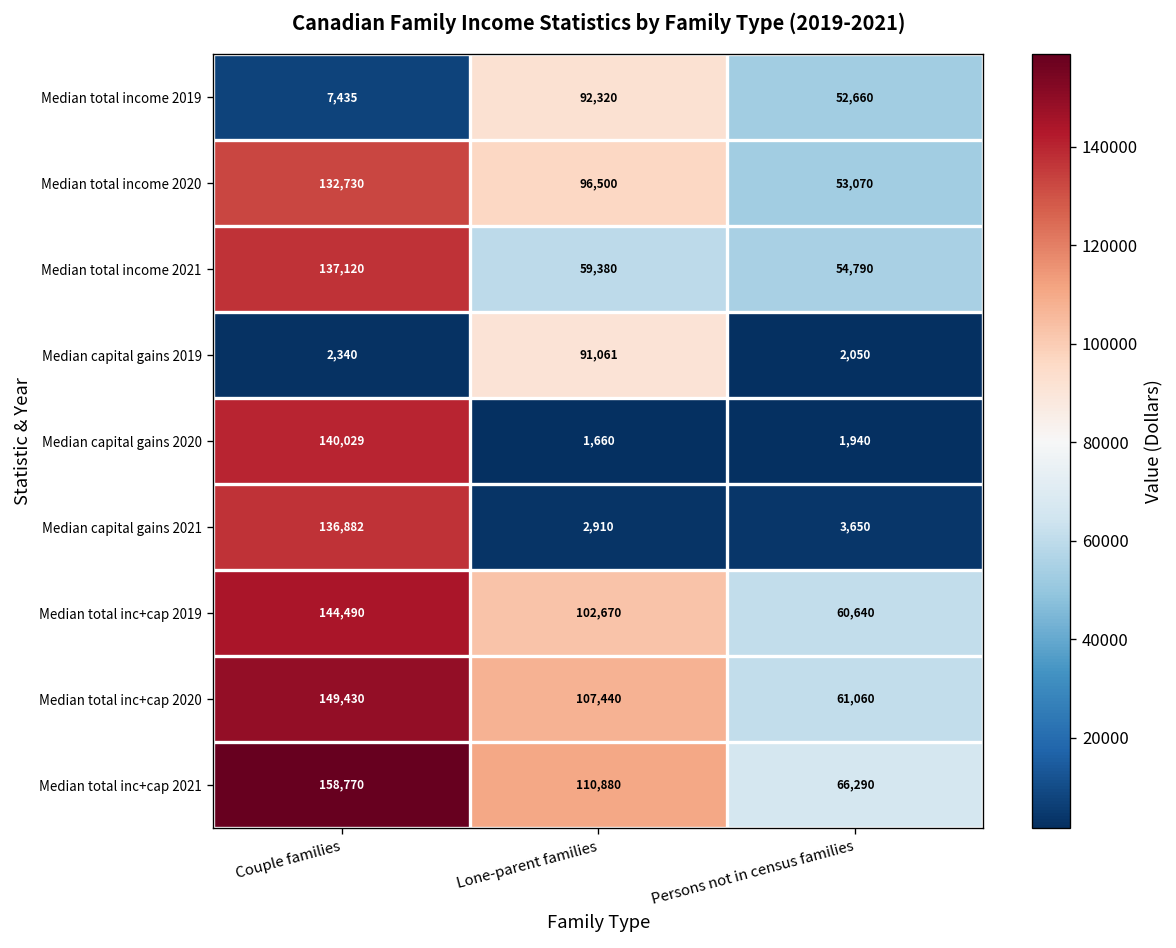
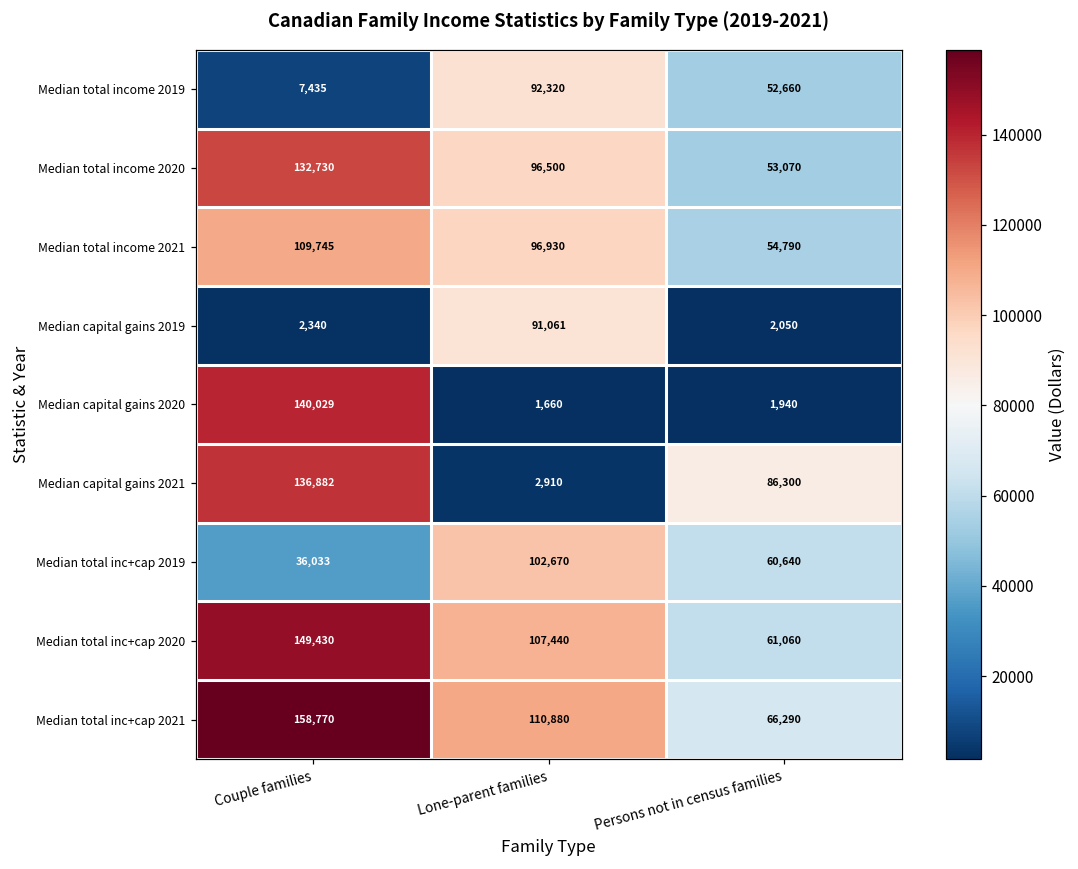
  {
    "Median total income 2019": {
      "Couple families": "7,435",
      "Lone-parent families": "92,320",
      "Persons not in census families": "52,660"
    },
    "Median total income 2020": {
      "Couple families": "132,730",
      "Lone-parent families": "96,500",
      "Persons not in census families": "53,070"
    },
    "Median total income 2021": {
-     "Couple families": "137,120",
-     "Lone-parent families": "59,380",
+     "Couple families": "109,745",
+     "Lone-parent families": "96,930",
      "Persons not in census families": "54,790"
    },
    "Median capital gains 2019": {
      "Couple families": "2,340",
      "Lone-parent families": "91,061",
      "Persons not in census families": "2,050"
    },
    "Median capital gains 2020": {
      "Couple families": "140,029",
      "Lone-parent families": "1,660",
      "Persons not in census families": "1,940"
    },
    "Median capital gains 2021": {
      "Couple families": "136,882",
      "Lone-parent families": "2,910",
-     "Persons not in census families": "3,650"
+     "Persons not in census families": "86,300"
    },
    "Median total inc+cap 2019": {
-     "Couple families": "144,490",
+     "Couple families": "36,033",
      "Lone-parent families": "102,670",
      "Persons not in census families": "60,640"
    },
    "Median total inc+cap 2020": {
      "Couple families": "149,430",
      "Lone-parent families": "107,440",
      "Persons not in census families": "61,060"
    },
    "Median total inc+cap 2021": {
      "Couple families": "158,770",
      "Lone-parent families": "110,880",
      "Persons not in census families": "66,290"
    }
  }
